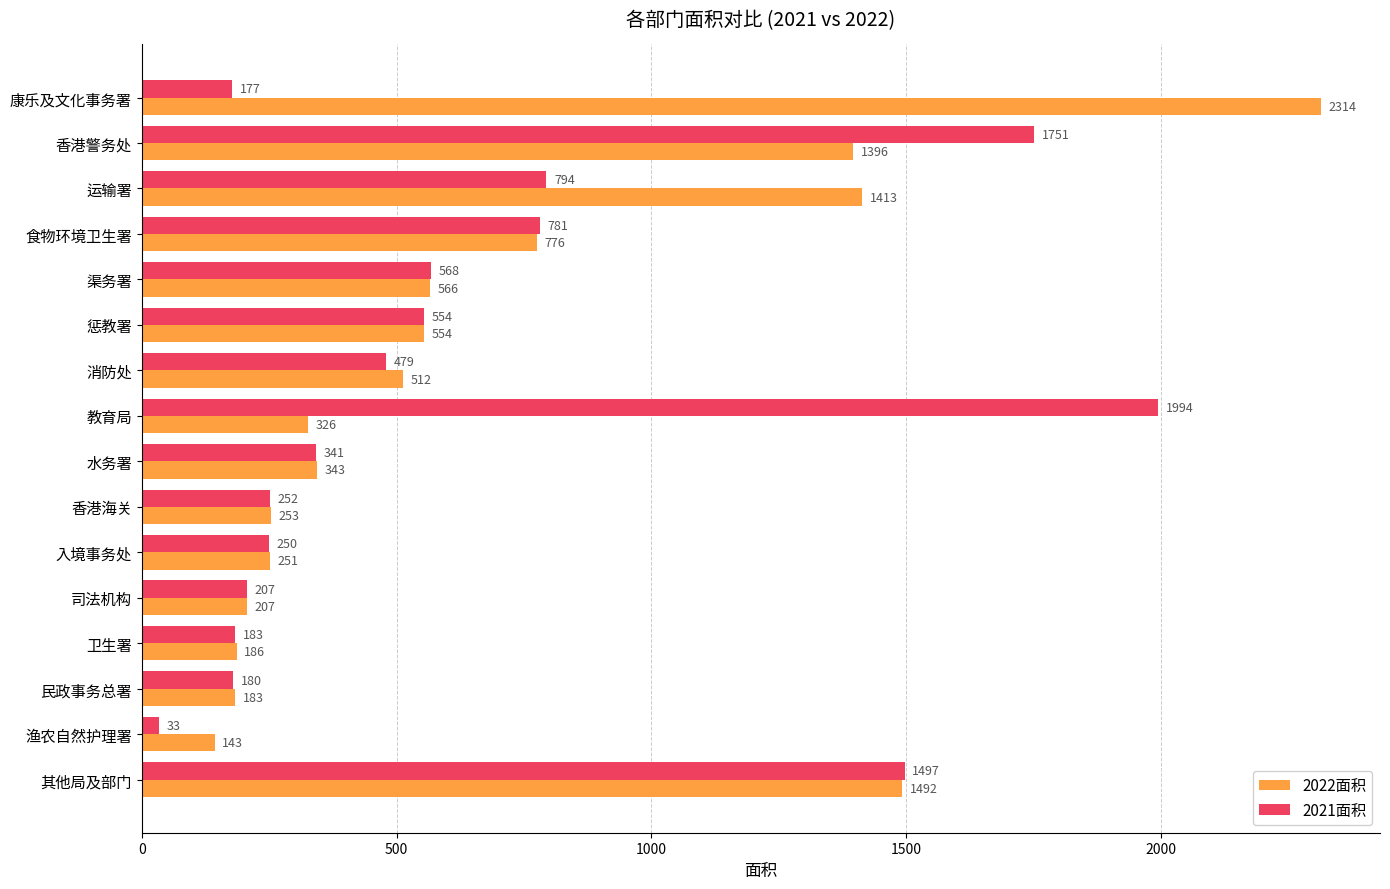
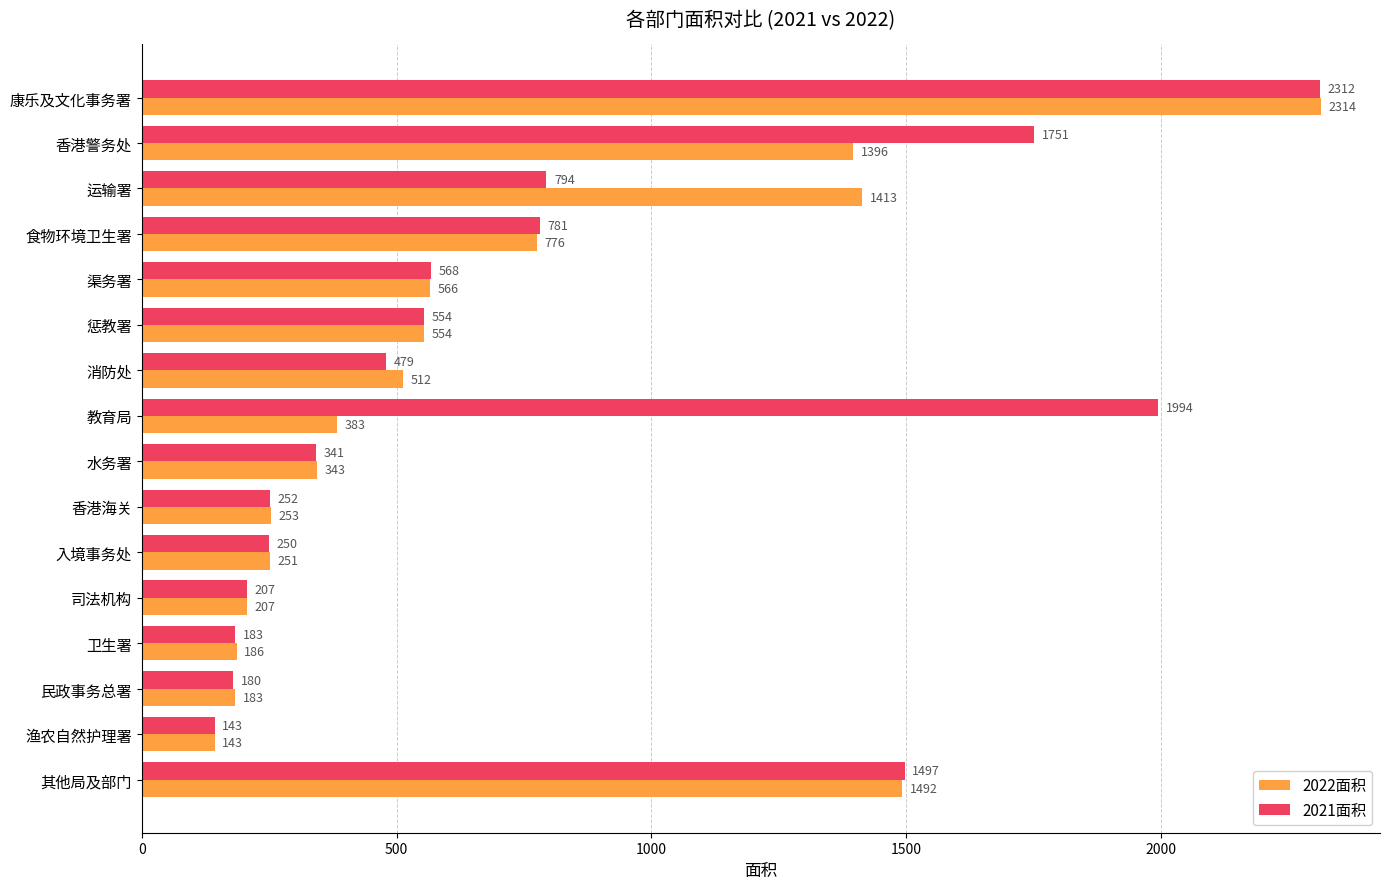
  {
    "2022面积": {
      "康乐及文化事务署": 2314,
      "香港警务处": 1396,
      "运输署": 1413,
      "食物环境卫生署": 776,
      "渠务署": 566,
      "惩教署": 554,
      "消防处": 512,
-     "教育局": 326,
+     "教育局": 383,
      "水务署": 343,
      "香港海关": 253,
      "入境事务处": 251,
      "司法机构": 207,
      "卫生署": 186,
      "民政事务总署": 183,
      "渔农自然护理署": 143,
      "其他局及部门": 1492
    },
    "2021面积": {
-     "康乐及文化事务署": 177,
+     "康乐及文化事务署": 2312,
      "香港警务处": 1751,
      "运输署": 794,
      "食物环境卫生署": 781,
      "渠务署": 568,
      "惩教署": 554,
      "消防处": 479,
      "教育局": 1994,
      "水务署": 341,
      "香港海关": 252,
      "入境事务处": 250,
      "司法机构": 207,
      "卫生署": 183,
      "民政事务总署": 180,
-     "渔农自然护理署": 33,
+     "渔农自然护理署": 143,
      "其他局及部门": 1497
    }
  }
